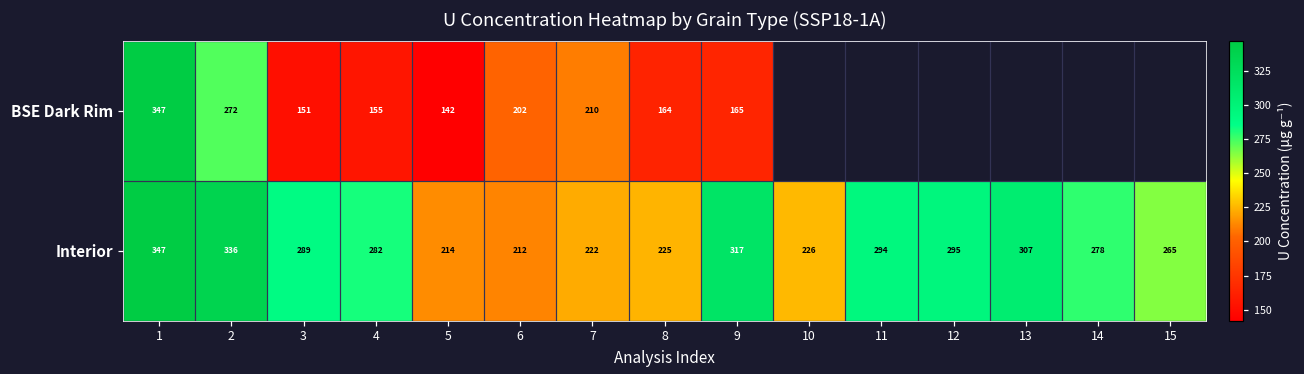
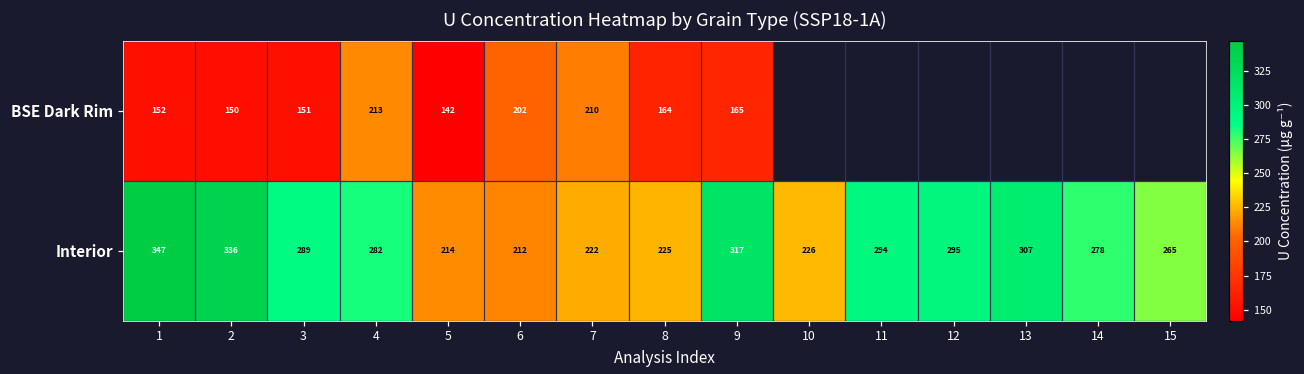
  {
    "BSE Dark Rim": {
-     "1": 347,
-     "2": 272,
+     "1": 152,
+     "2": 150,
      "3": 151,
-     "4": 155,
+     "4": 213,
      "5": 142,
      "6": 202,
      "7": 210,
      "8": 164,
      "9": 165
    },
    "Interior": {
      "1": 347,
      "2": 336,
      "3": 289,
      "4": 282,
      "5": 214,
      "6": 212,
      "7": 222,
      "8": 225,
      "9": 317,
      "10": 226,
      "11": 294,
      "12": 295,
      "13": 307,
      "14": 278,
      "15": 265
    }
  }
